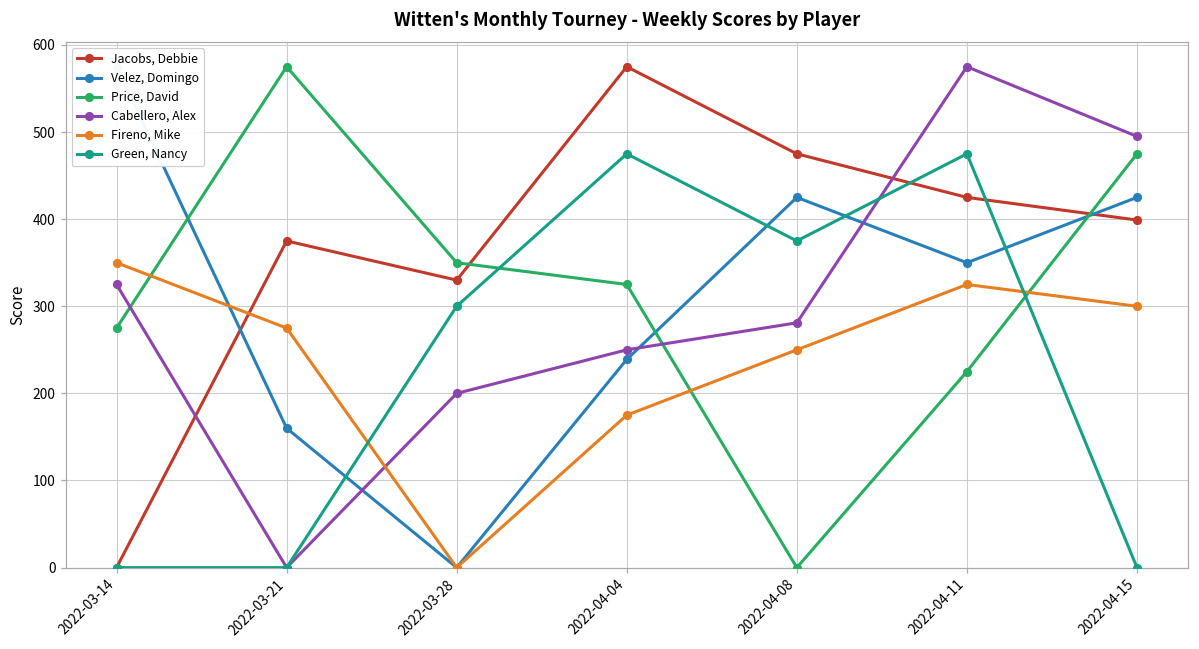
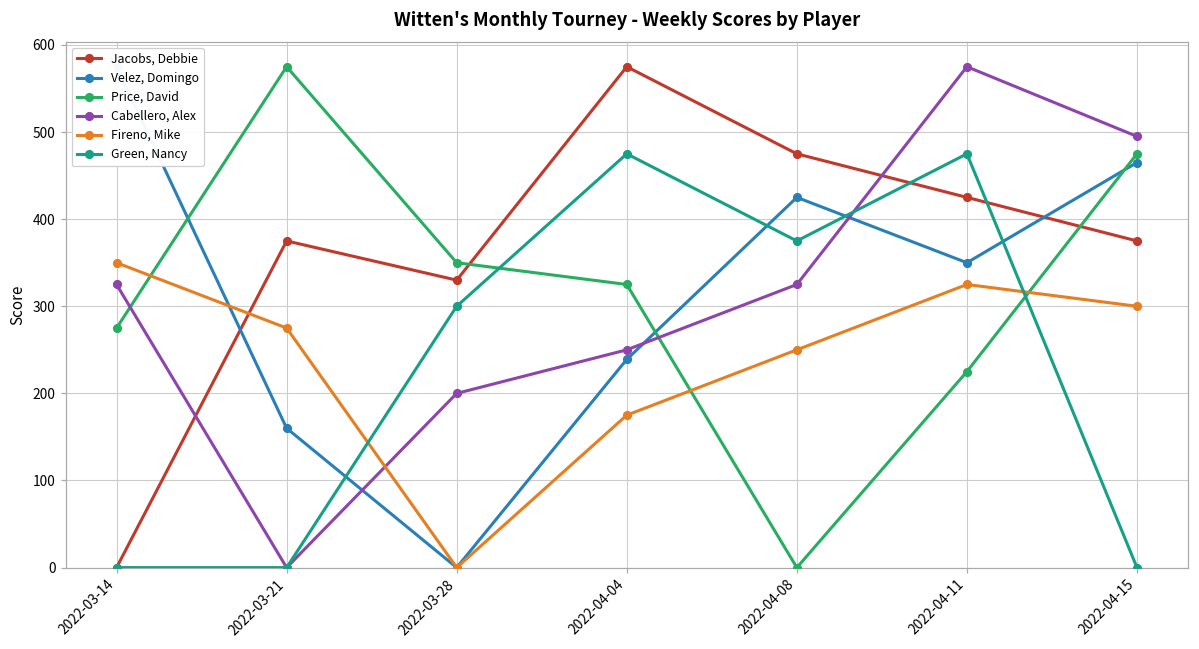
  {
    "Jacobs, Debbie": {
      "2022-03-21": 380,
      "2022-03-28": 330,
      "2022-04-04": 580,
      "2022-04-08": 480,
      "2022-04-11": 430,
-     "2022-04-15": 400
+     "2022-04-15": 380
    },
    "Velez, Domingo": {
      "2022-03-21": 160,
      "2022-04-04": 240,
      "2022-04-08": 430,
      "2022-04-11": 350,
-     "2022-04-15": 430
+     "2022-04-15": 470
    },
    "Cabellero, Alex": {
      "2022-03-14": 330,
      "2022-03-28": 200,
      "2022-04-04": 250,
-     "2022-04-08": 280,
+     "2022-04-08": 330,
      "2022-04-11": 580,
      "2022-04-15": 500
    },
    "Fireno, Mike": {
      "2022-03-14": 350,
      "2022-03-21": 280,
      "2022-04-04": 180,
      "2022-04-08": 250,
      "2022-04-11": 330,
      "2022-04-15": 300
    }
  }
